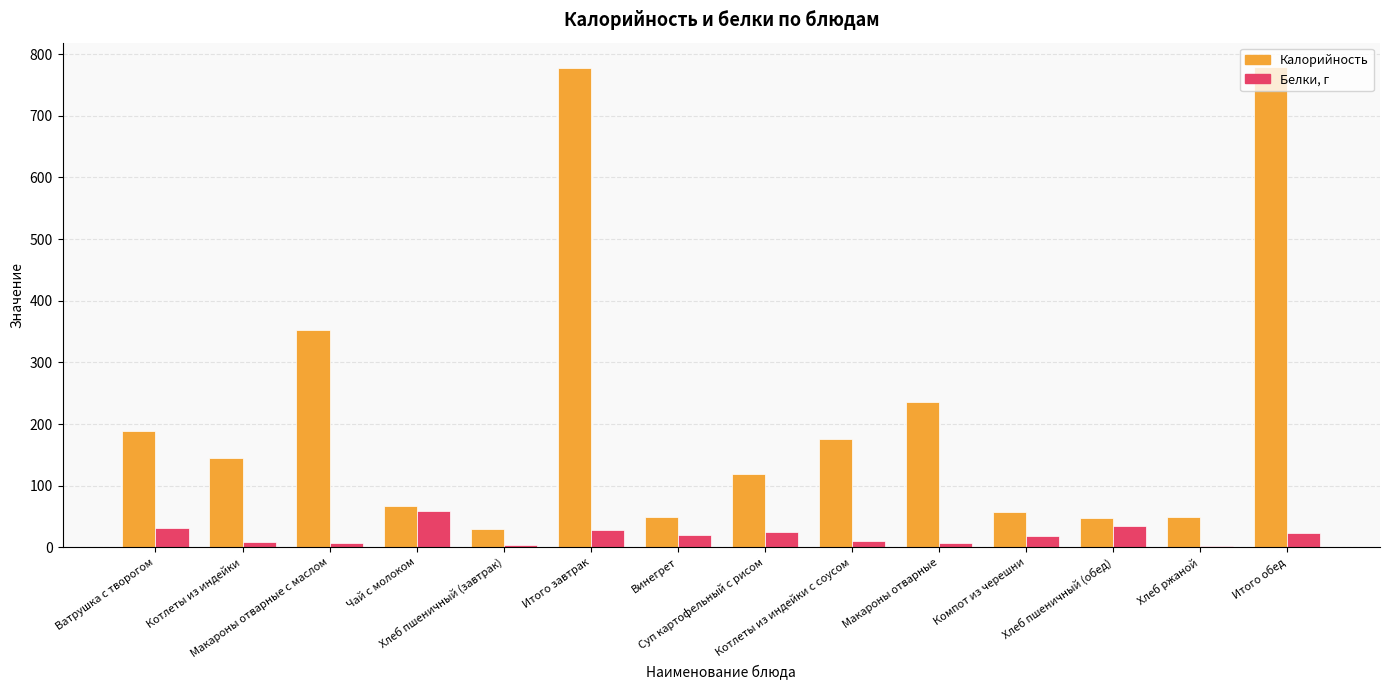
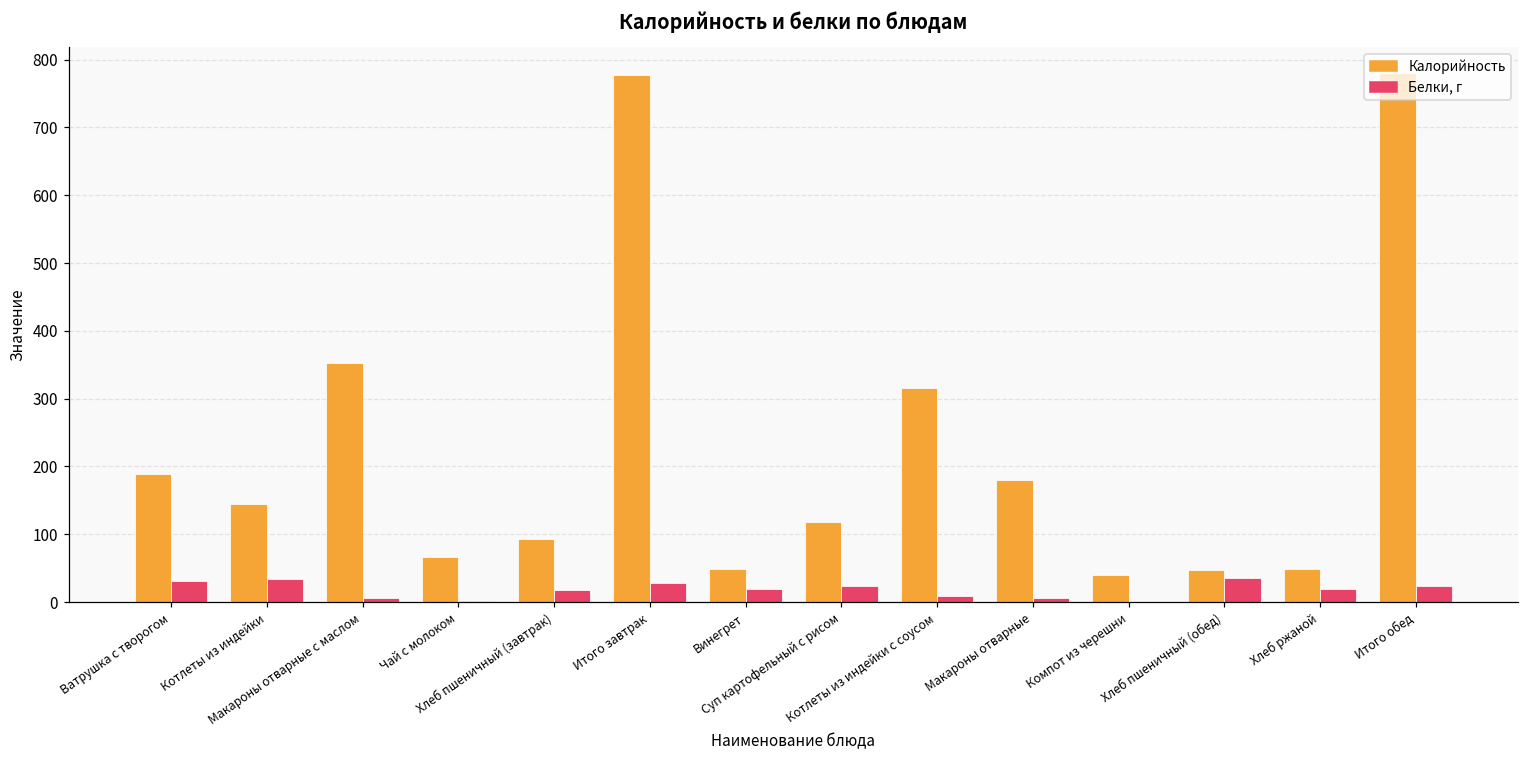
  {
    "Калорийность": {
      "Ватрушка с творогом": 190,
      "Котлеты из индейки": 140,
      "Макароны отварные с маслом": 350,
      "Чай с молоком": 70,
-     "Хлеб пшеничный (завтрак)": 30,
+     "Хлеб пшеничный (завтрак)": 90,
      "Итого завтрак": 780,
      "Винегрет": 50,
      "Суп картофельный с рисом": 120,
-     "Котлеты из индейки с соусом": 180,
-     "Макароны отварные": 240,
-     "Компот из черешни": 60,
+     "Котлеты из индейки с соусом": 320,
+     "Макароны отварные": 180,
+     "Компот из черешни": 40,
      "Хлеб пшеничный (обед)": 50,
      "Хлеб ржаной": 50
    },
    "Белки, г": {
      "Ватрушка с творогом": 30,
-     "Котлеты из индейки": 10,
+     "Котлеты из индейки": 30,
      "Макароны отварные с маслом": 10,
-     "Чай с молоком": 60,
-     "Хлеб пшеничный (завтрак)": 0,
+     "Чай с молоком": 0,
+     "Хлеб пшеничный (завтрак)": 20,
      "Итого завтрак": 30,
      "Винегрет": 20,
      "Суп картофельный с рисом": 20,
      "Котлеты из индейки с соусом": 10,
      "Макароны отварные": 10,
-     "Компот из черешни": 20,
+     "Компот из черешни": 0,
      "Хлеб пшеничный (обед)": 30,
-     "Хлеб ржаной": 0,
+     "Хлеб ржаной": 20,
      "Итого обед": 20
    }
  }
